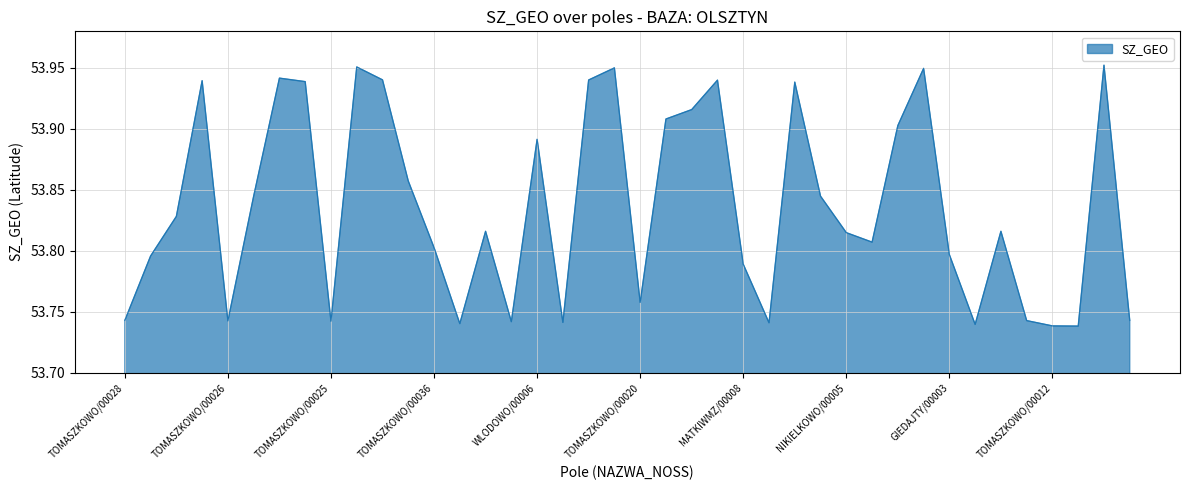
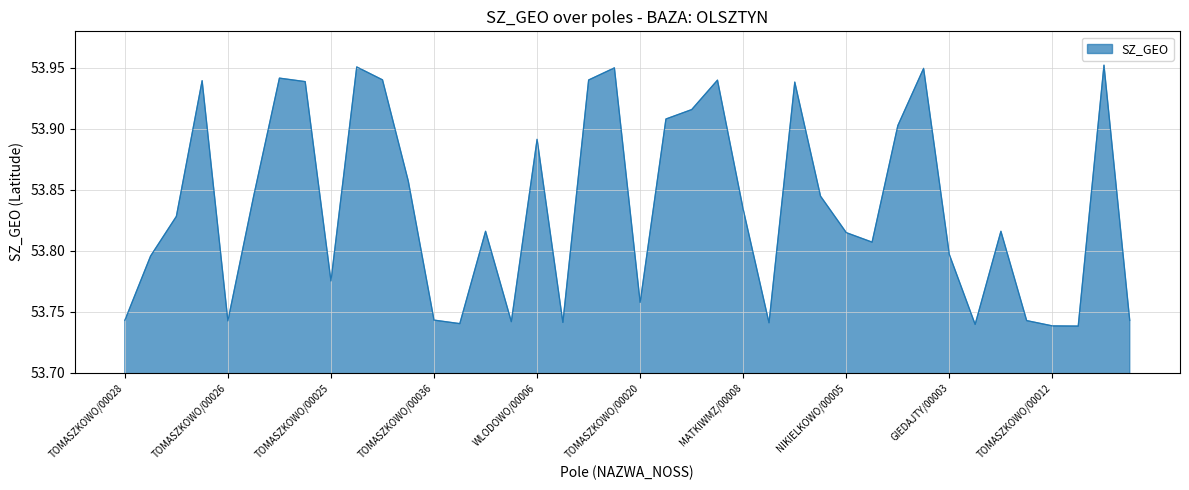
  {
    "TOMASZKOWO/00028": 53.743,
    "TOMASZKOWO/00026": 53.742,
-   "TOMASZKOWO/00025": 53.742,
-   "TOMASZKOWO/00036": 53.803,
+   "TOMASZKOWO/00025": 53.775,
+   "TOMASZKOWO/00036": 53.743,
    "WLODOWO/00006": 53.891,
    "TOMASZKOWO/00020": 53.758,
-   "MATKIWMZ/00008": 53.789,
+   "MATKIWMZ/00008": 53.834,
    "NIKIELKOWO/00005": 53.815,
    "GIEDAJTY/00003": 53.797,
    "TOMASZKOWO/00012": 53.738
  }
